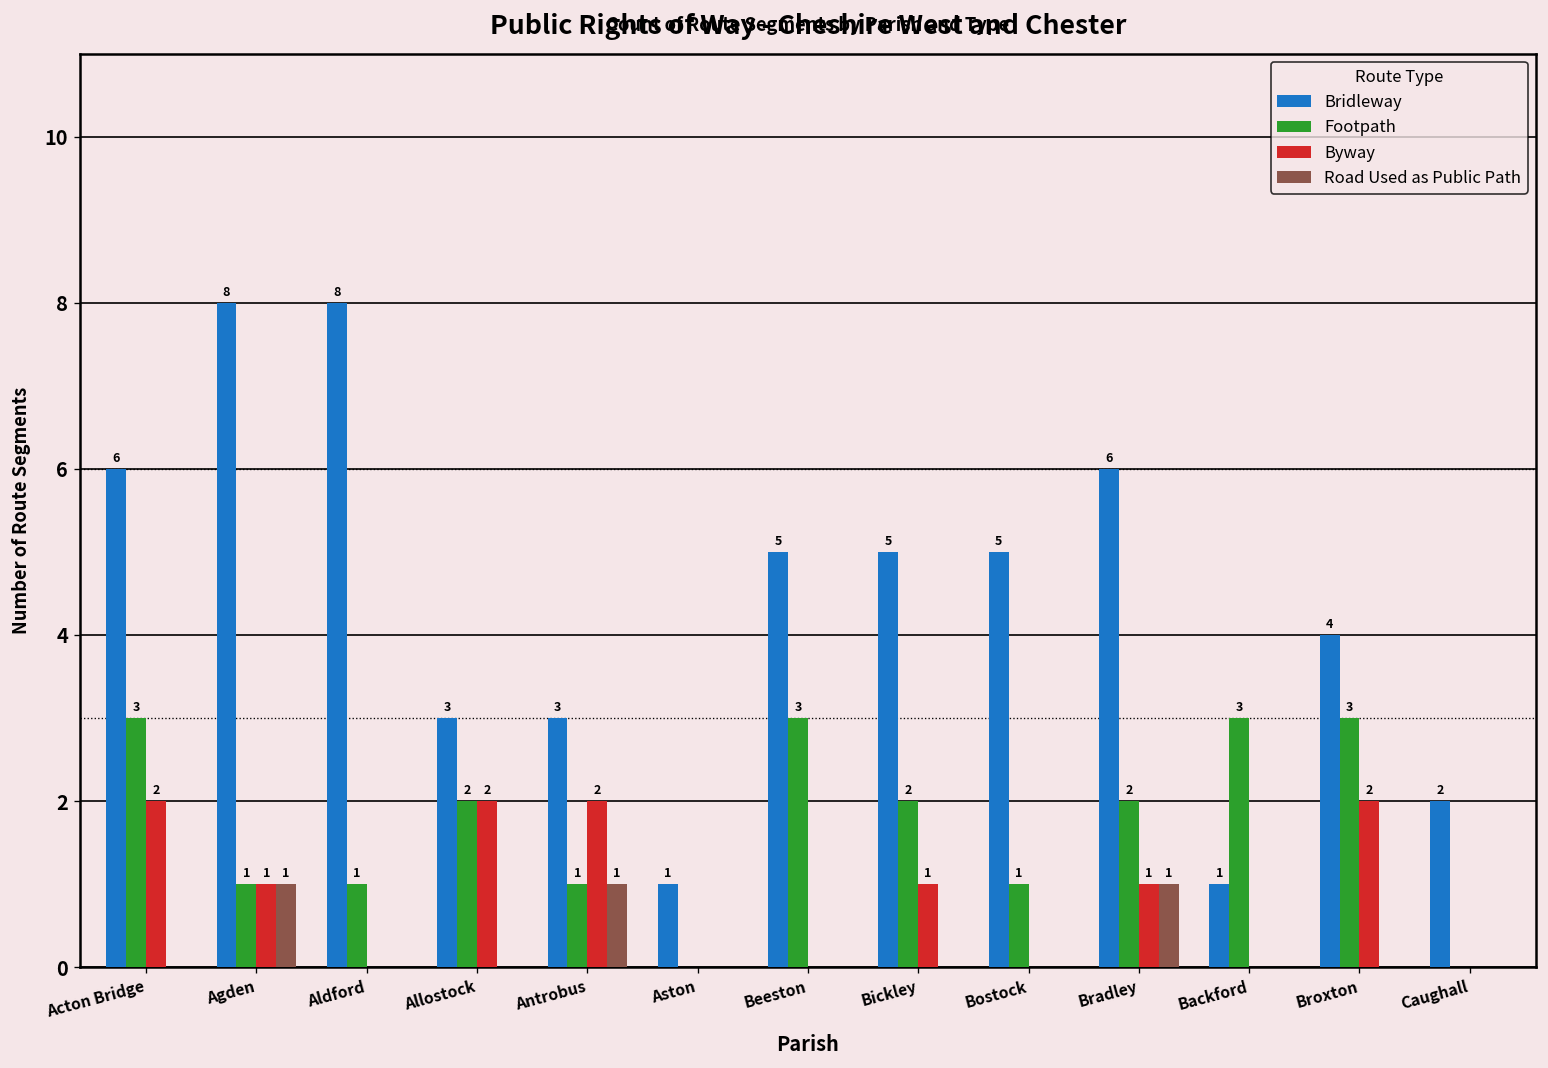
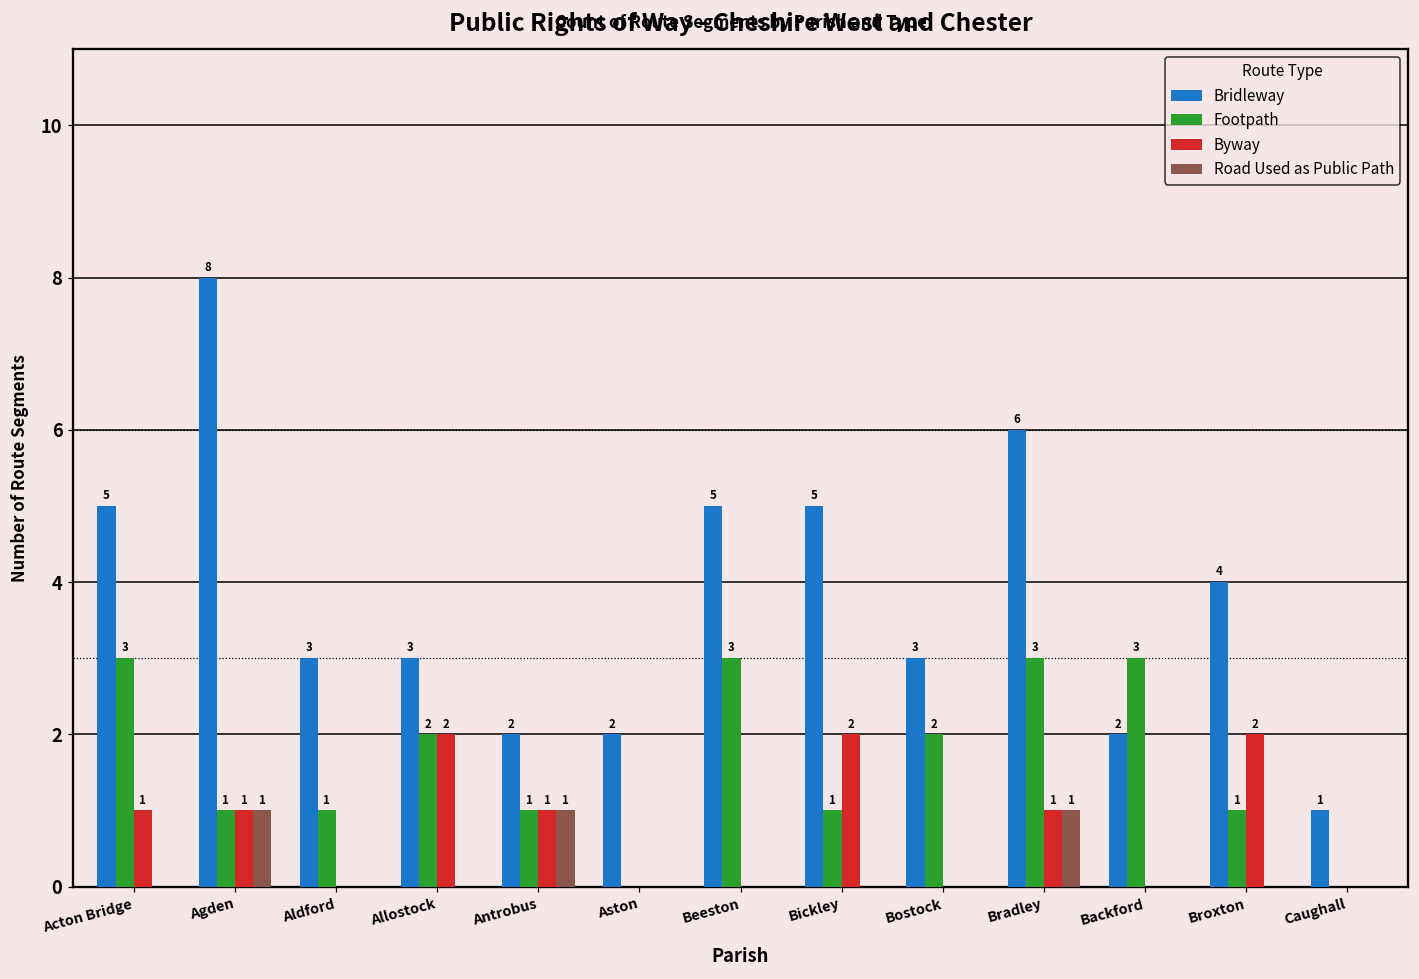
  {
    "Bridleway": {
-     "Acton Bridge": 6,
+     "Acton Bridge": 5,
      "Agden": 8,
-     "Aldford": 8,
+     "Aldford": 3,
      "Allostock": 3,
-     "Antrobus": 3,
-     "Aston": 1,
+     "Antrobus": 2,
+     "Aston": 2,
      "Beeston": 5,
      "Bickley": 5,
-     "Bostock": 5,
+     "Bostock": 3,
      "Bradley": 6,
-     "Backford": 1,
+     "Backford": 2,
      "Broxton": 4,
-     "Caughall": 2
+     "Caughall": 1
    },
    "Footpath": {
      "Acton Bridge": 3,
      "Agden": 1,
      "Aldford": 1,
      "Allostock": 2,
      "Antrobus": 1,
      "Beeston": 3,
-     "Bickley": 2,
-     "Bostock": 1,
-     "Bradley": 2,
+     "Bickley": 1,
+     "Bostock": 2,
+     "Bradley": 3,
      "Backford": 3,
-     "Broxton": 3
+     "Broxton": 1
    },
    "Byway": {
-     "Acton Bridge": 2,
+     "Acton Bridge": 1,
      "Agden": 1,
      "Allostock": 2,
-     "Antrobus": 2,
-     "Bickley": 1,
+     "Antrobus": 1,
+     "Bickley": 2,
      "Bradley": 1,
      "Broxton": 2
    },
    "Road Used as Public Path": {
      "Agden": 1,
      "Antrobus": 1,
      "Bradley": 1
    }
  }
